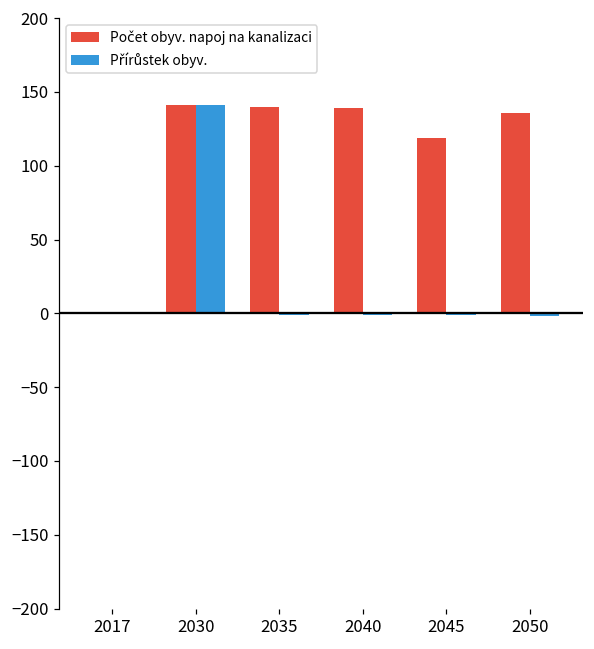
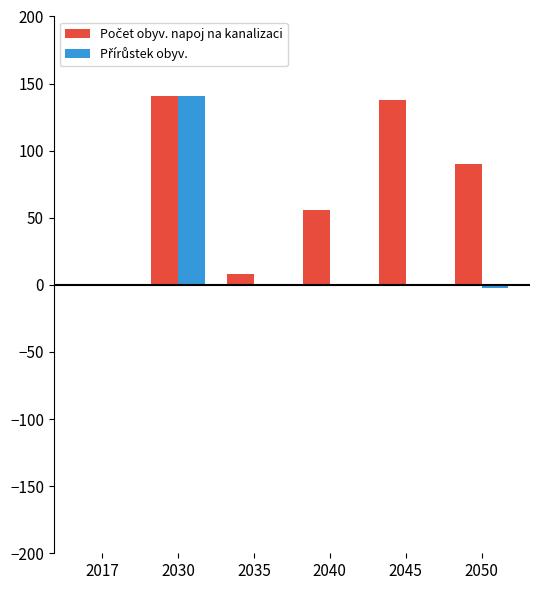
  {
    "Počet obyv. napoj na kanalizaci": {
      "2017": 0,
      "2030": 141,
-     "2035": 140,
-     "2040": 139,
-     "2045": 119,
-     "2050": 136
+     "2035": 8,
+     "2040": 56,
+     "2045": 138,
+     "2050": 90
    },
    "Přírůstek obyv.": {
      "2017": 0,
      "2030": 141,
      "2050": -2
    }
  }
